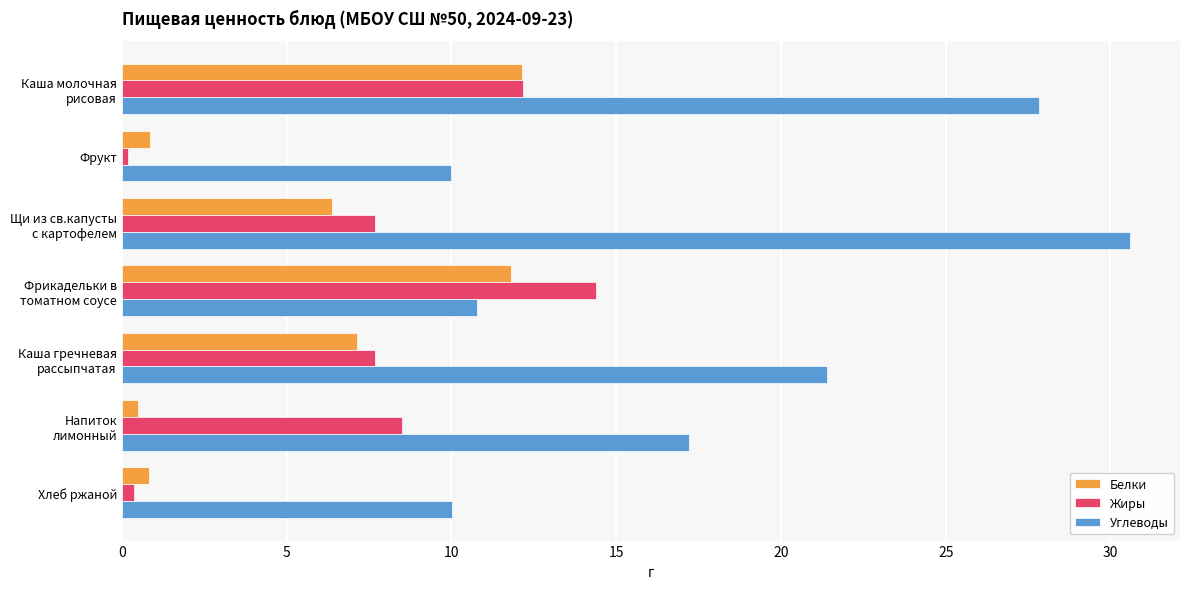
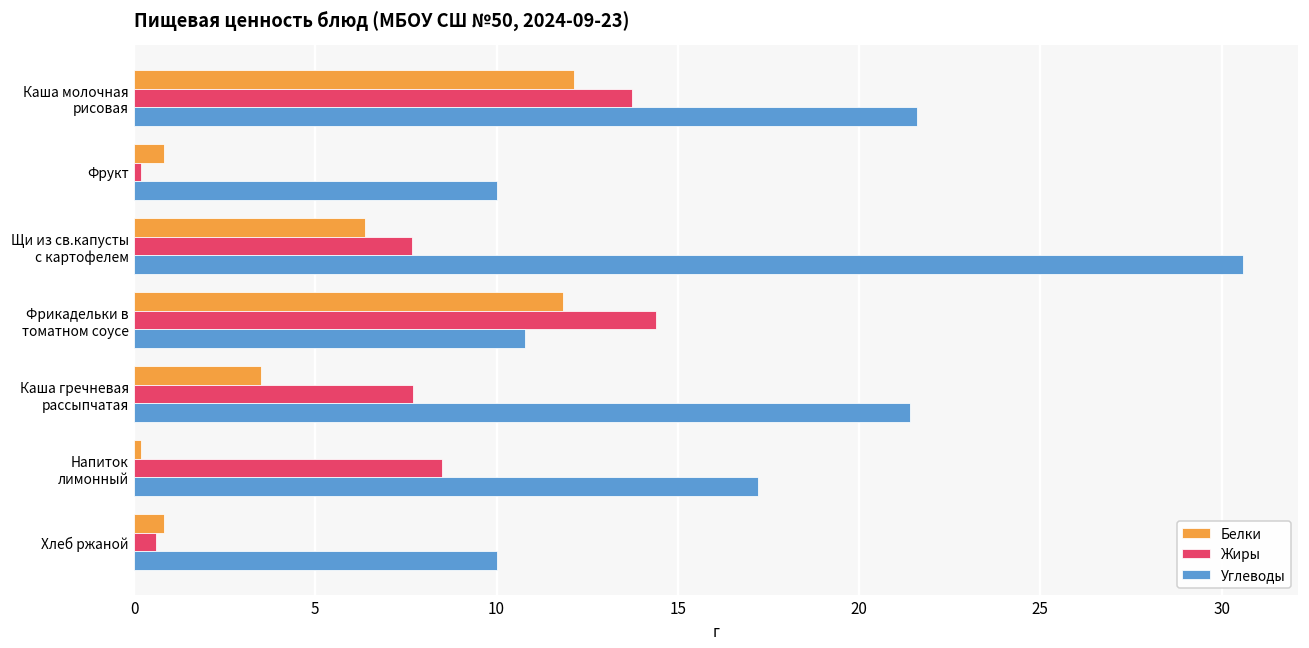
  {
    "Белки": {
      "Каша молочная рисовая": 12.1,
      "Фрукт": 0.8,
      "Щи из св.капусты с картофелем": 6.4,
      "Фрикадельки в томатном соусе": 11.8,
-     "Каша гречневая рассыпчатая": 7.1,
-     "Напиток лимонный": 0.5,
+     "Каша гречневая рассыпчатая": 3.5,
+     "Напиток лимонный": 0.2,
      "Хлеб ржаной": 0.8
    },
    "Жиры": {
-     "Каша молочная рисовая": 12.2,
+     "Каша молочная рисовая": 13.7,
      "Фрукт": 0.2,
      "Щи из св.капусты с картофелем": 7.7,
      "Фрикадельки в томатном соусе": 14.4,
      "Каша гречневая рассыпчатая": 7.7,
      "Напиток лимонный": 8.5,
-     "Хлеб ржаной": 0.4
+     "Хлеб ржаной": 0.6
    },
    "Углеводы": {
-     "Каша молочная рисовая": 27.8,
+     "Каша молочная рисовая": 21.6,
      "Фрукт": 10.0,
      "Щи из св.капусты с картофелем": 30.6,
      "Фрикадельки в томатном соусе": 10.8,
      "Каша гречневая рассыпчатая": 21.4,
      "Напиток лимонный": 17.2,
      "Хлеб ржаной": 10.0
    }
  }
